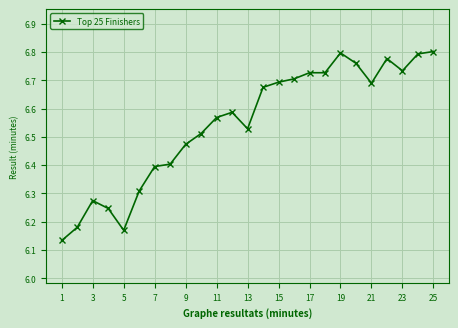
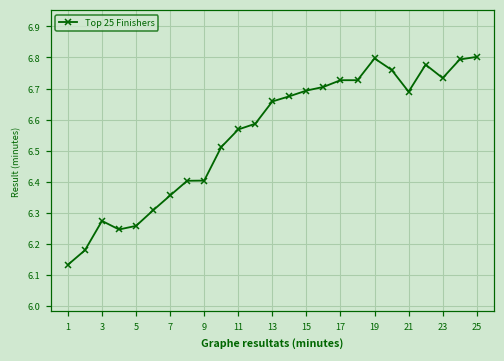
  {
    "1": 6.13,
    "3": 6.27,
-   "5": 6.17,
-   "7": 6.40,
-   "9": 6.47,
+   "5": 6.26,
+   "7": 6.36,
+   "9": 6.40,
    "11": 6.57,
-   "13": 6.53,
+   "13": 6.66,
    "15": 6.69,
    "17": 6.73,
    "19": 6.80,
    "21": 6.69,
    "23": 6.73,
    "25": 6.80
  }
